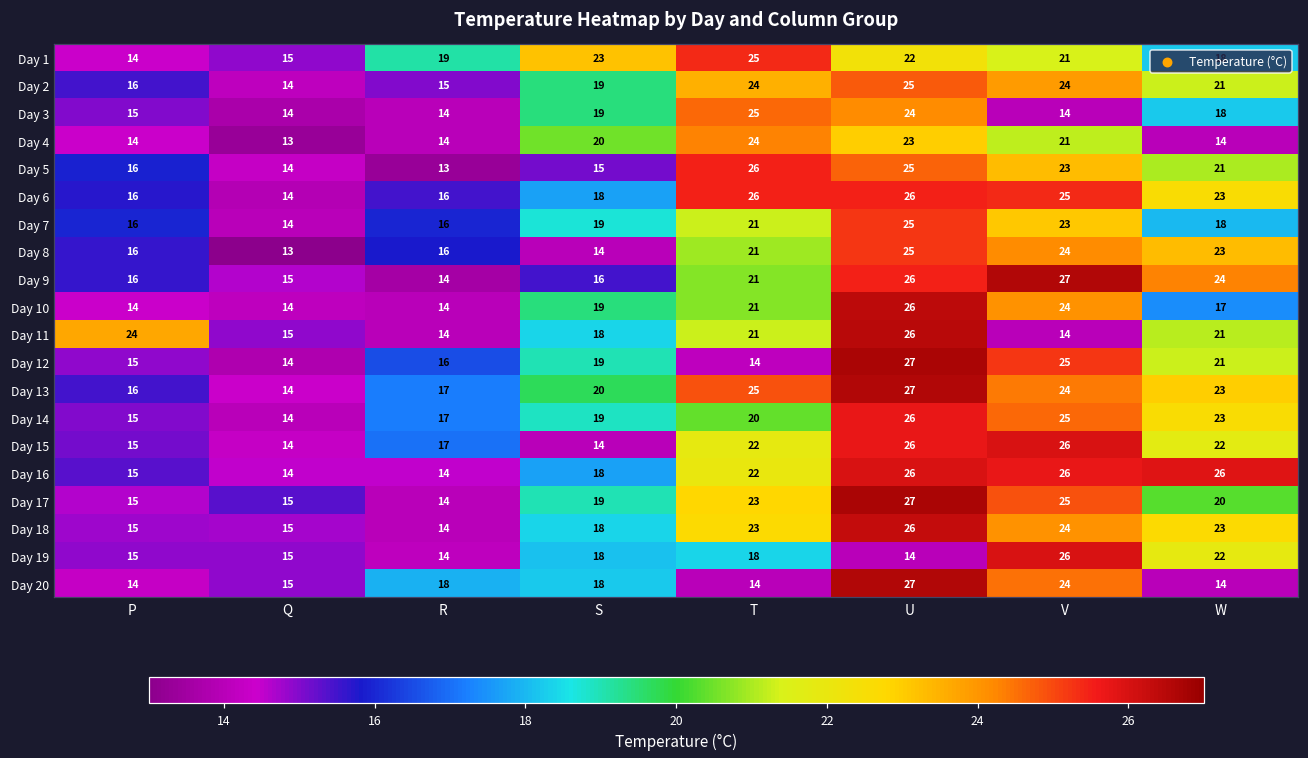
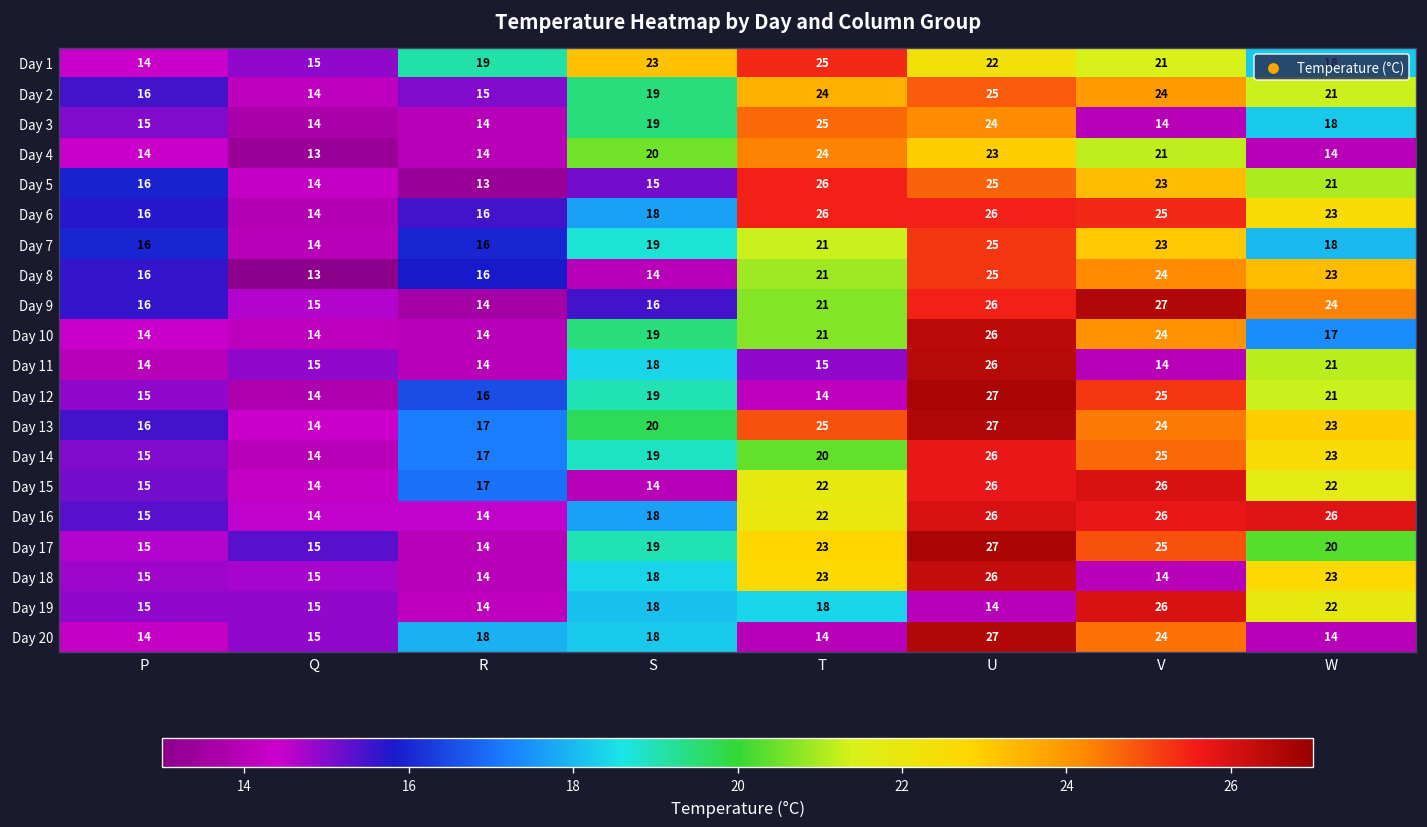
  {
    "Day 1": {
      "P": 14,
      "Q": 15,
      "R": 19,
      "S": 23,
      "T": 25,
      "U": 22,
      "V": 21
    },
    "Day 2": {
      "P": 16,
      "Q": 14,
      "R": 15,
      "S": 19,
      "T": 24,
      "U": 25,
      "V": 24,
      "W": 21
    },
    "Day 3": {
      "P": 15,
      "Q": 14,
      "R": 14,
      "S": 19,
      "T": 25,
      "U": 24,
      "V": 14,
      "W": 18
    },
    "Day 4": {
      "P": 14,
      "Q": 13,
      "R": 14,
      "S": 20,
      "T": 24,
      "U": 23,
      "V": 21,
      "W": 14
    },
    "Day 5": {
      "P": 16,
      "Q": 14,
      "R": 13,
      "S": 15,
      "T": 26,
      "U": 25,
      "V": 23,
      "W": 21
    },
    "Day 6": {
      "P": 16,
      "Q": 14,
      "R": 16,
      "S": 18,
      "T": 26,
      "U": 26,
      "V": 25,
      "W": 23
    },
    "Day 7": {
      "P": 16,
      "Q": 14,
      "R": 16,
      "S": 19,
      "T": 21,
      "U": 25,
      "V": 23,
      "W": 18
    },
    "Day 8": {
      "P": 16,
      "Q": 13,
      "R": 16,
      "S": 14,
      "T": 21,
      "U": 25,
      "V": 24,
      "W": 23
    },
    "Day 9": {
      "P": 16,
      "Q": 15,
      "R": 14,
      "S": 16,
      "T": 21,
      "U": 26,
      "V": 27,
      "W": 24
    },
    "Day 10": {
      "P": 14,
      "Q": 14,
      "R": 14,
      "S": 19,
      "T": 21,
      "U": 26,
      "V": 24,
      "W": 17
    },
    "Day 11": {
-     "P": 24,
+     "P": 14,
      "Q": 15,
      "R": 14,
      "S": 18,
-     "T": 21,
+     "T": 15,
      "U": 26,
      "V": 14,
      "W": 21
    },
    "Day 12": {
      "P": 15,
      "Q": 14,
      "R": 16,
      "S": 19,
      "T": 14,
      "U": 27,
      "V": 25,
      "W": 21
    },
    "Day 13": {
      "P": 16,
      "Q": 14,
      "R": 17,
      "S": 20,
      "T": 25,
      "U": 27,
      "V": 24,
      "W": 23
    },
    "Day 14": {
      "P": 15,
      "Q": 14,
      "R": 17,
      "S": 19,
      "T": 20,
      "U": 26,
      "V": 25,
      "W": 23
    },
    "Day 15": {
      "P": 15,
      "Q": 14,
      "R": 17,
      "S": 14,
      "T": 22,
      "U": 26,
      "V": 26,
      "W": 22
    },
    "Day 16": {
      "P": 15,
      "Q": 14,
      "R": 14,
      "S": 18,
      "T": 22,
      "U": 26,
      "V": 26,
      "W": 26
    },
    "Day 17": {
      "P": 15,
      "Q": 15,
      "R": 14,
      "S": 19,
      "T": 23,
      "U": 27,
      "V": 25,
      "W": 20
    },
    "Day 18": {
      "P": 15,
      "Q": 15,
      "R": 14,
      "S": 18,
      "T": 23,
      "U": 26,
-     "V": 24,
+     "V": 14,
      "W": 23
    },
    "Day 19": {
      "P": 15,
      "Q": 15,
      "R": 14,
      "S": 18,
      "T": 18,
      "U": 14,
      "V": 26,
      "W": 22
    },
    "Day 20": {
      "P": 14,
      "Q": 15,
      "R": 18,
      "S": 18,
      "T": 14,
      "U": 27,
      "V": 24,
      "W": 14
    }
  }
